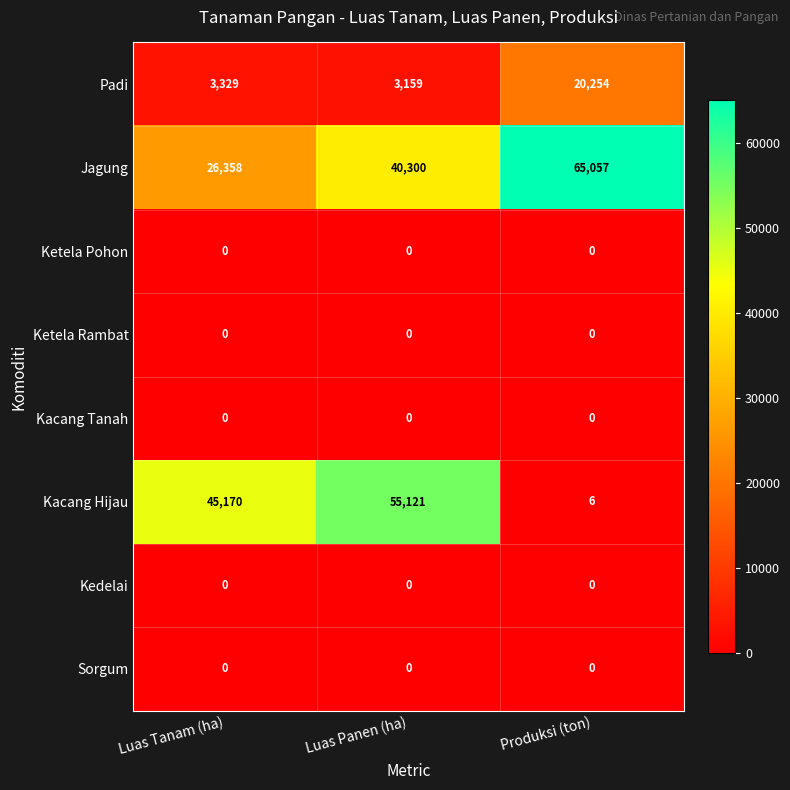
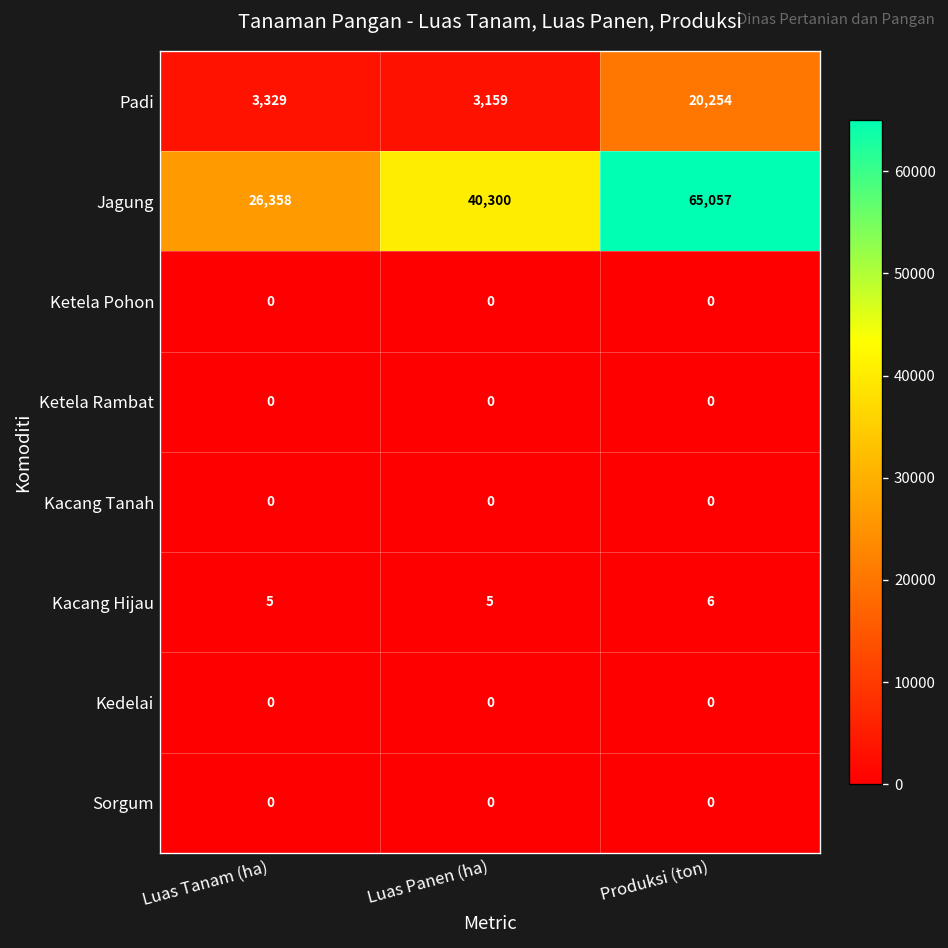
  {
    "Padi": {
      "Luas Tanam (ha)": "3,329",
      "Luas Panen (ha)": "3,159",
      "Produksi (ton)": "20,254"
    },
    "Jagung": {
      "Luas Tanam (ha)": "26,358",
      "Luas Panen (ha)": "40,300",
      "Produksi (ton)": "65,057"
    },
    "Ketela Pohon": {
      "Luas Tanam (ha)": "0",
      "Luas Panen (ha)": "0",
      "Produksi (ton)": "0"
    },
    "Ketela Rambat": {
      "Luas Tanam (ha)": "0",
      "Luas Panen (ha)": "0",
      "Produksi (ton)": "0"
    },
    "Kacang Tanah": {
      "Luas Tanam (ha)": "0",
      "Luas Panen (ha)": "0",
      "Produksi (ton)": "0"
    },
    "Kacang Hijau": {
-     "Luas Tanam (ha)": "45,170",
-     "Luas Panen (ha)": "55,121",
+     "Luas Tanam (ha)": "5",
+     "Luas Panen (ha)": "5",
      "Produksi (ton)": "6"
    },
    "Kedelai": {
      "Luas Tanam (ha)": "0",
      "Luas Panen (ha)": "0",
      "Produksi (ton)": "0"
    },
    "Sorgum": {
      "Luas Tanam (ha)": "0",
      "Luas Panen (ha)": "0",
      "Produksi (ton)": "0"
    }
  }
